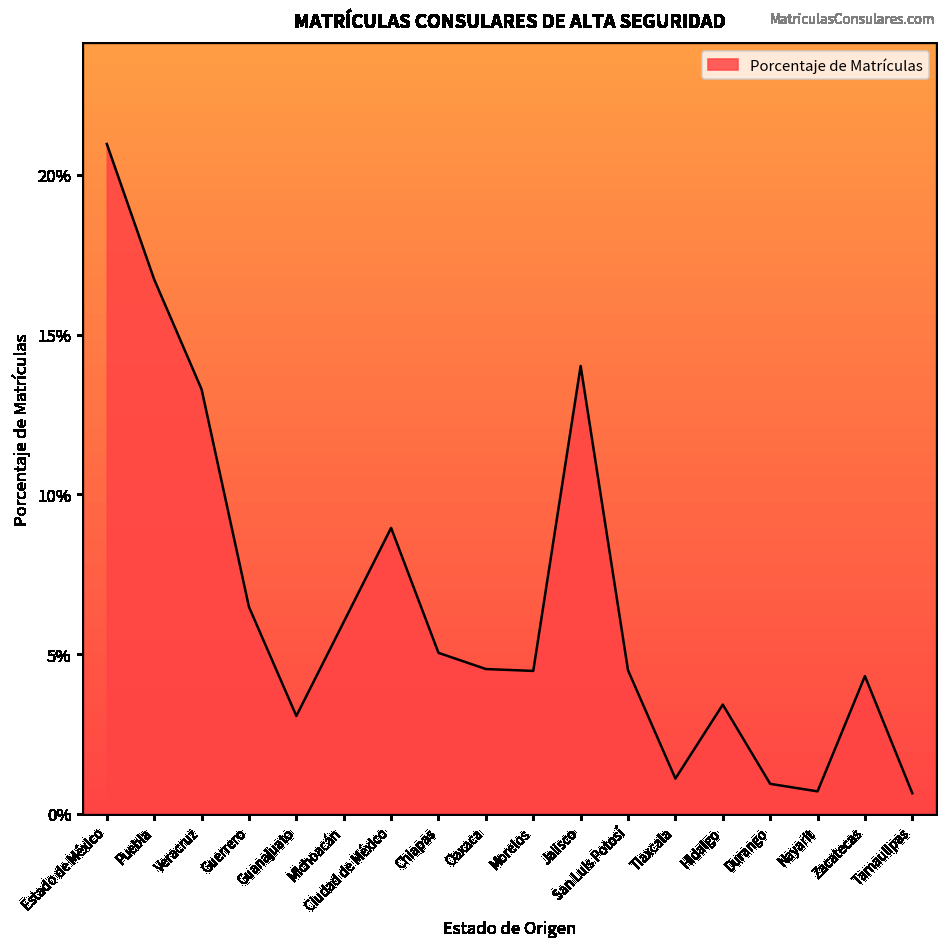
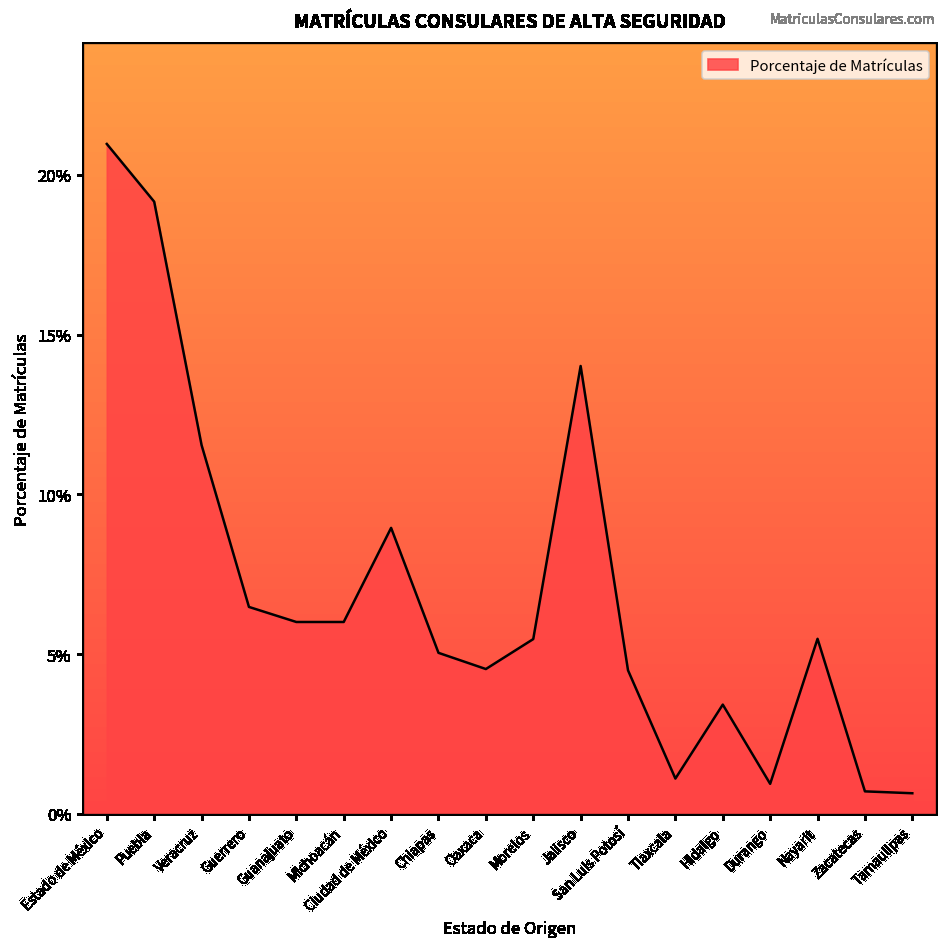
  {
    "Estado de México": "21.0%",
-   "Puebla": "16.7%",
-   "Veracruz": "13.3%",
+   "Puebla": "19.2%",
+   "Veracruz": "11.5%",
    "Guerrero": "6.5%",
-   "Guanajuato": "3.1%",
+   "Guanajuato": "6.0%",
    "Michoacán": "6.0%",
    "Ciudad de México": "9.0%",
    "Chiapas": "5.0%",
    "Oaxaca": "4.5%",
-   "Morelos": "4.5%",
+   "Morelos": "5.5%",
    "Jalisco": "14.0%",
    "San Luis Potosí": "4.5%",
    "Tlaxcala": "1.1%",
    "Hidalgo": "3.4%",
    "Durango": "0.9%",
-   "Nayarit": "0.7%",
-   "Zacatecas": "4.3%",
+   "Nayarit": "5.5%",
+   "Zacatecas": "0.7%",
    "Tamaulipas": "0.6%"
  }
